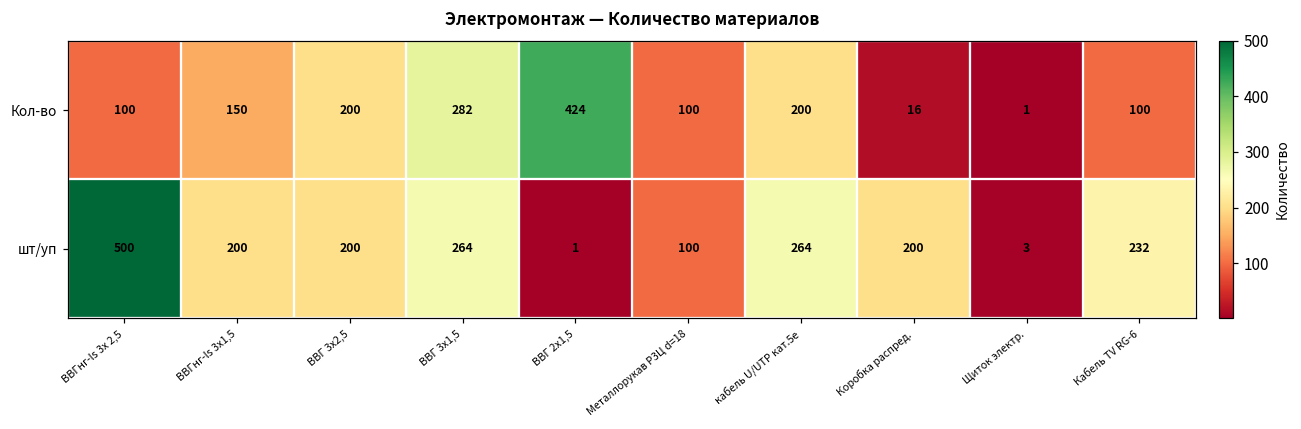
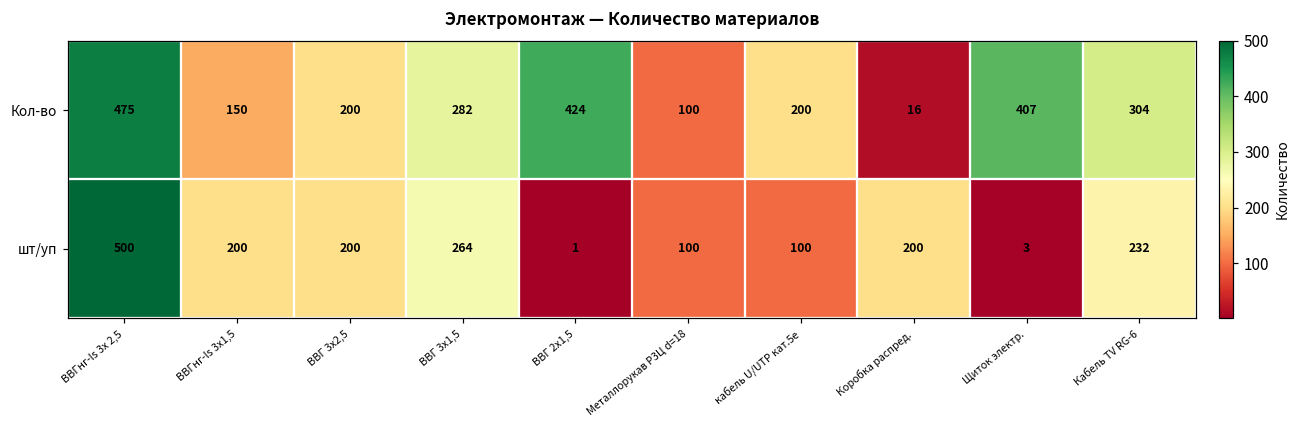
  {
    "Кол-во": {
-     "ВВГнг-ls 3х 2,5": 100,
+     "ВВГнг-ls 3х 2,5": 475,
      "ВВГнг-ls 3х1,5": 150,
      "ВВГ 3х2,5": 200,
      "ВВГ 3х1,5": 282,
      "ВВГ 2х1,5": 424,
      "Металлорукав Р3Ц d=18": 100,
      "кабель U/UTP кат.5е": 200,
      "Коробка распред.": 16,
-     "Щиток электр.": 1,
-     "Кабель TV RG-6": 100
+     "Щиток электр.": 407,
+     "Кабель TV RG-6": 304
    },
    "шт/уп": {
      "ВВГнг-ls 3х 2,5": 500,
      "ВВГнг-ls 3х1,5": 200,
      "ВВГ 3х2,5": 200,
      "ВВГ 3х1,5": 264,
      "ВВГ 2х1,5": 1,
      "Металлорукав Р3Ц d=18": 100,
-     "кабель U/UTP кат.5е": 264,
+     "кабель U/UTP кат.5е": 100,
      "Коробка распред.": 200,
      "Щиток электр.": 3,
      "Кабель TV RG-6": 232
    }
  }
